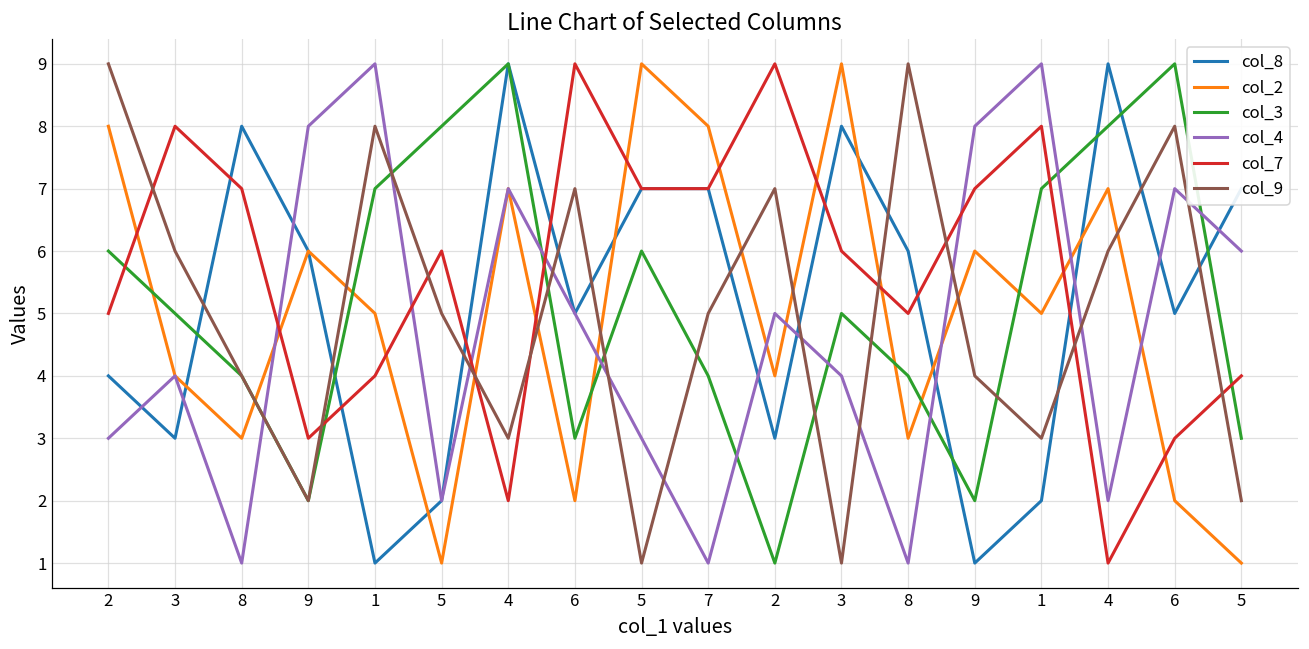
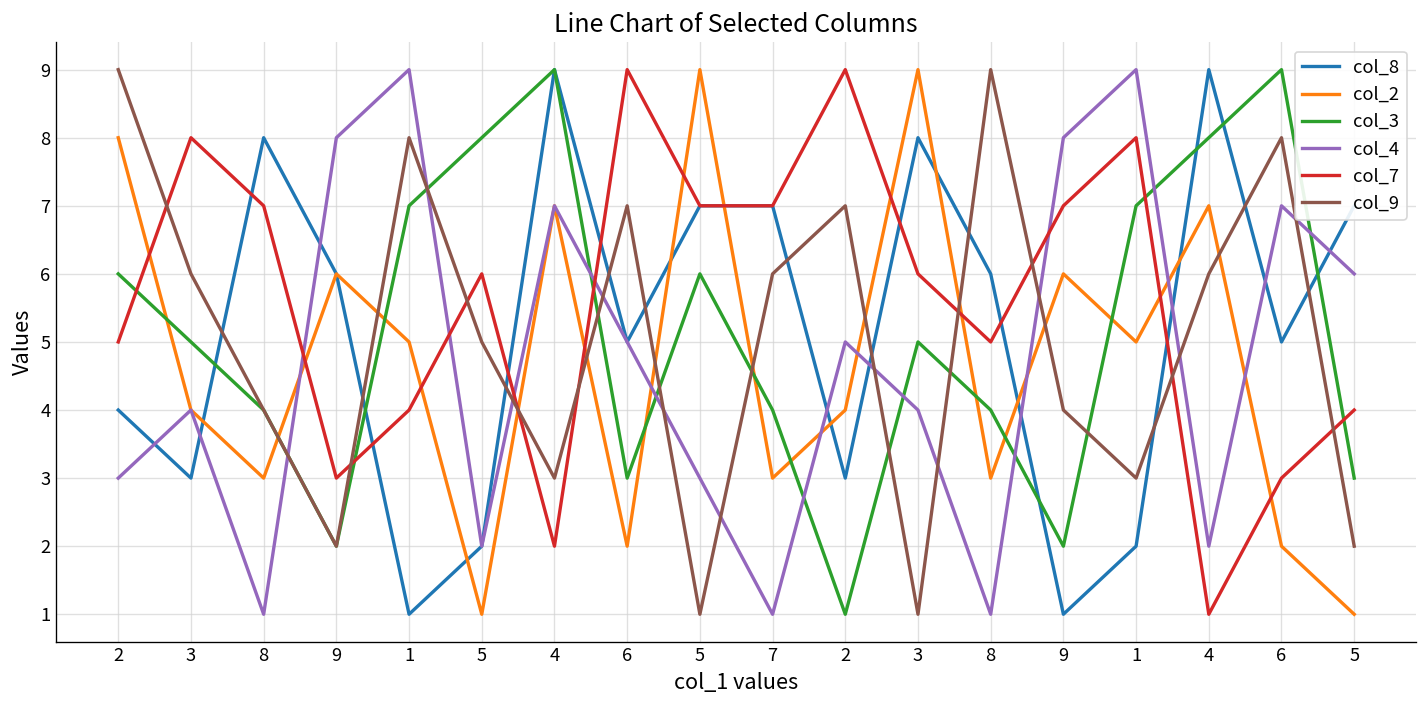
  {
    "col_2": {
-     "7": 8
+     "7": 3
    },
    "col_3": {
      "7": 4
    },
    "col_4": {
      "7": 1
    },
    "col_9": {
-     "7": 5
+     "7": 6
    }
  }
